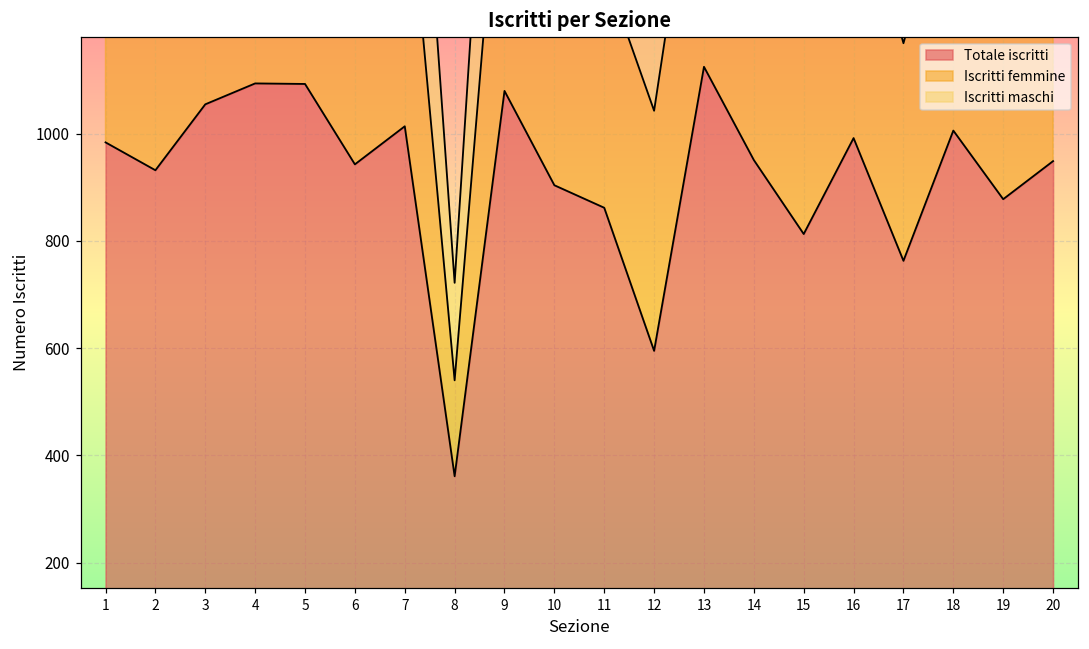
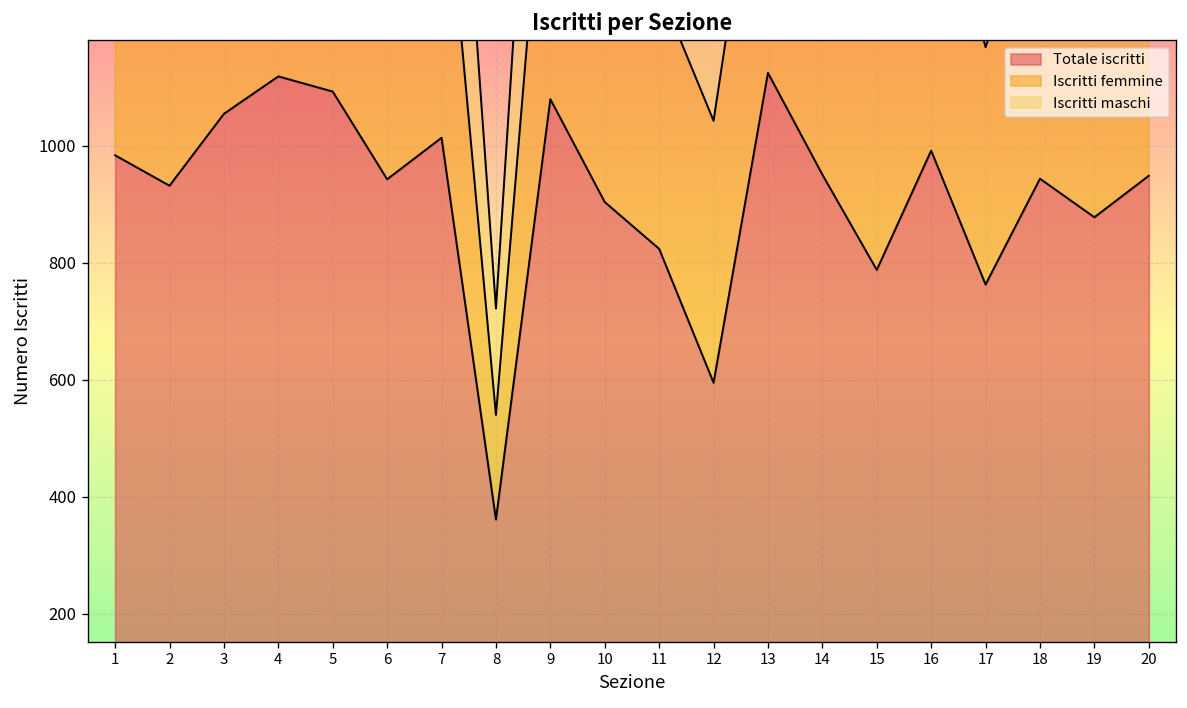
  {
    "Totale iscritti": {
      "1": 980,
      "2": 930,
      "3": 1060,
-     "4": 1090,
+     "4": 1120,
      "5": 1090,
      "6": 940,
      "7": 1010,
      "8": 360,
      "9": 1080,
      "10": 900,
-     "11": 860,
+     "11": 820,
      "12": 600,
      "13": 1130,
      "14": 950,
-     "15": 810,
+     "15": 790,
      "16": 990,
      "17": 760,
-     "18": 1010,
+     "18": 940,
      "19": 880,
      "20": 950
    },
    "Iscritti femmine": {
      "8": 180,
      "12": 450,
      "17": 410
    },
    "Iscritti maschi": {
      "8": 180
    }
  }
